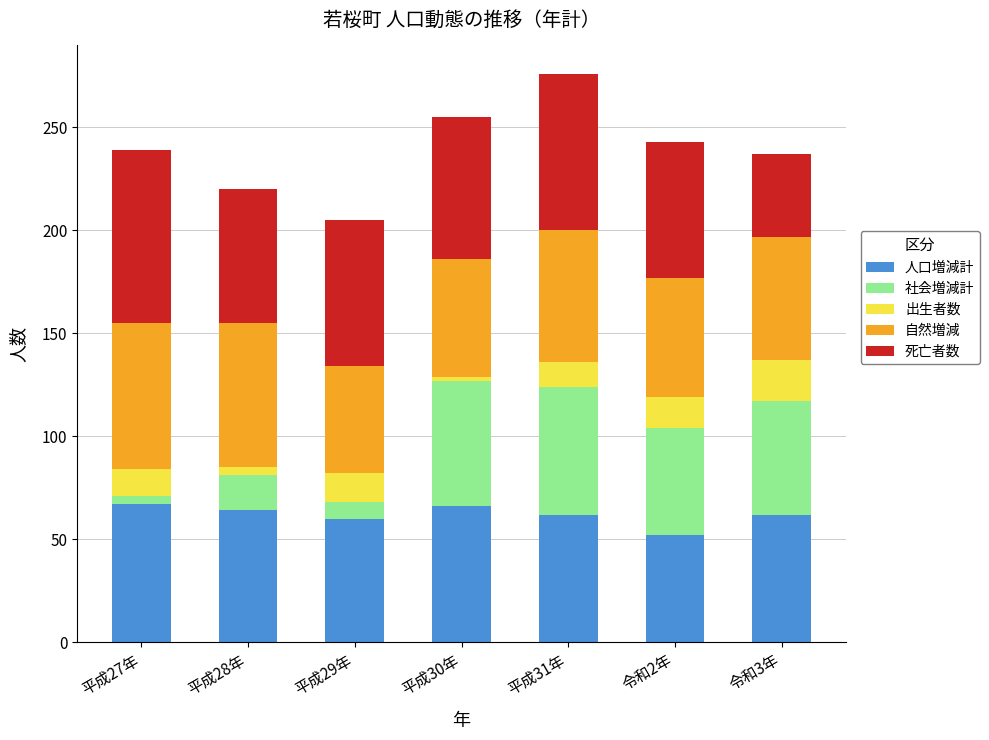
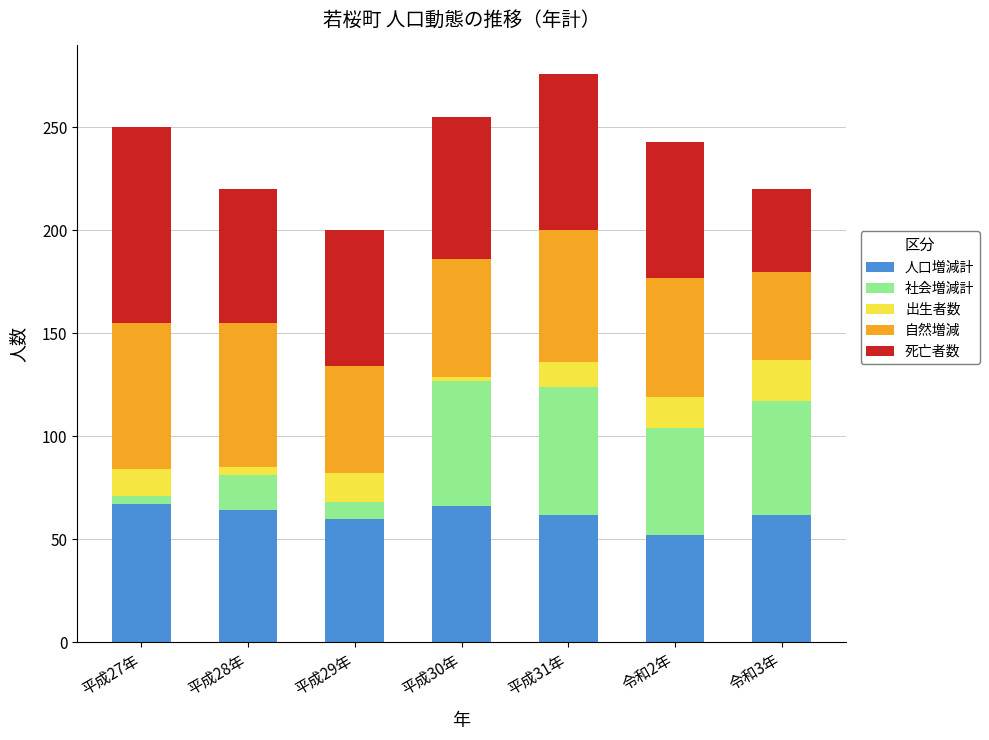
  {
    "人口増減計": {
      "平成27年": 67,
      "平成28年": 64,
      "平成29年": 60,
      "平成30年": 66,
      "平成31年": 62,
      "令和2年": 52,
      "令和3年": 62
    },
    "社会増減計": {
      "平成27年": 4,
      "平成28年": 17,
      "平成29年": 8,
      "平成30年": 61,
      "平成31年": 62,
      "令和2年": 52,
      "令和3年": 55
    },
    "出生者数": {
      "平成27年": 13,
      "平成28年": 4,
      "平成29年": 14,
      "平成30年": 2,
      "平成31年": 12,
      "令和2年": 15,
      "令和3年": 20
    },
    "自然増減": {
      "平成27年": 71,
      "平成28年": 70,
      "平成29年": 52,
      "平成30年": 57,
      "平成31年": 64,
      "令和2年": 58,
-     "令和3年": 60
+     "令和3年": 43
    },
    "死亡者数": {
-     "平成27年": 84,
+     "平成27年": 95,
      "平成28年": 65,
-     "平成29年": 71,
+     "平成29年": 66,
      "平成30年": 69,
      "平成31年": 76,
      "令和2年": 66,
      "令和3年": 40
    }
  }
